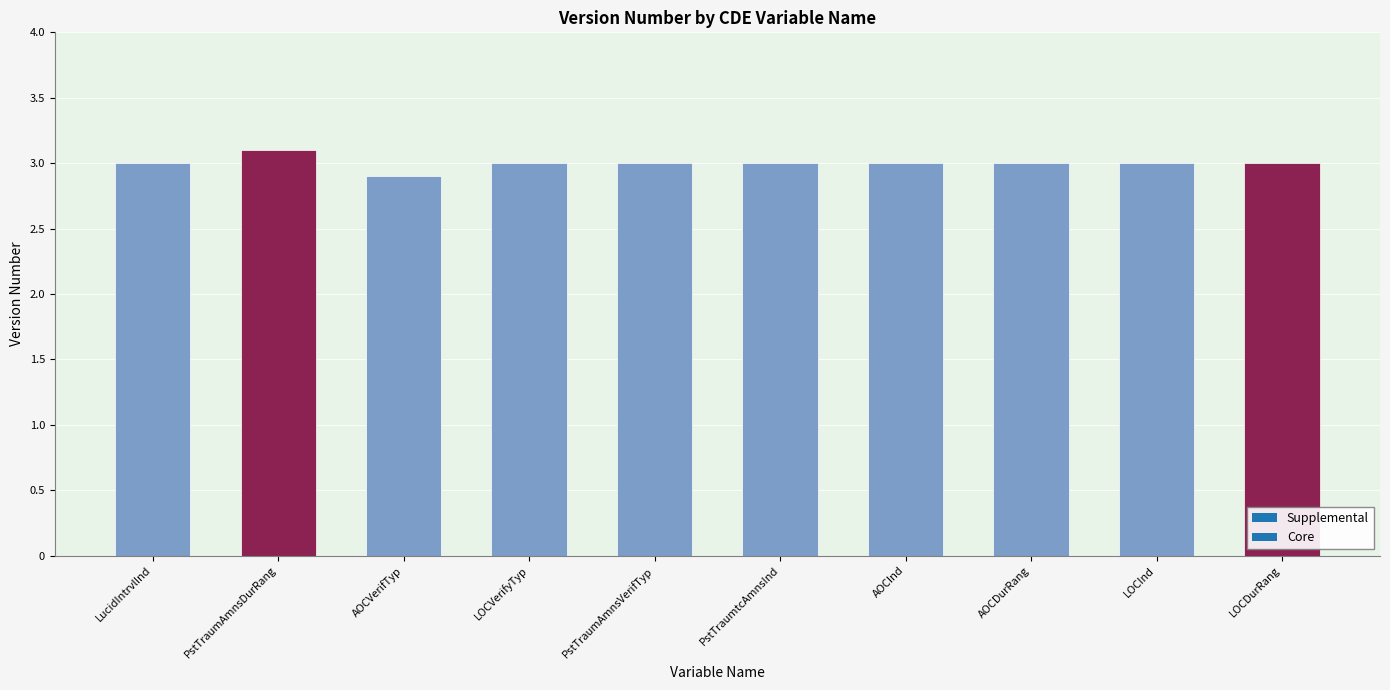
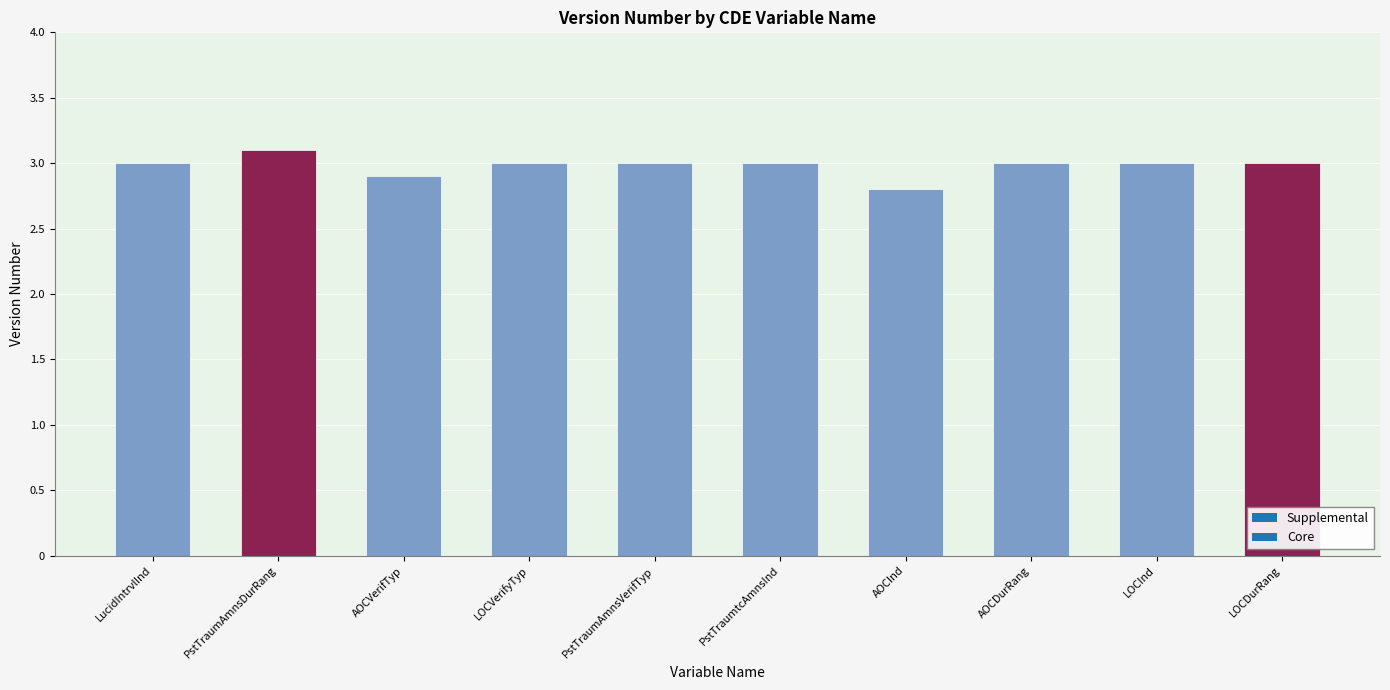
  {
    "LucidIntrvlInd": 3.0,
    "PstTraumAmnsDurRang": 3.1,
    "AOCVerifTyp": 2.9,
    "LOCVerifyTyp": 3.0,
    "PstTraumAmnsVerifTyp": 3.0,
    "PstTraumtcAmnsInd": 3.0,
-   "AOCInd": 3.0,
+   "AOCInd": 2.8,
    "AOCDurRang": 3.0,
    "LOCInd": 3.0,
    "LOCDurRang": 3.0
  }
